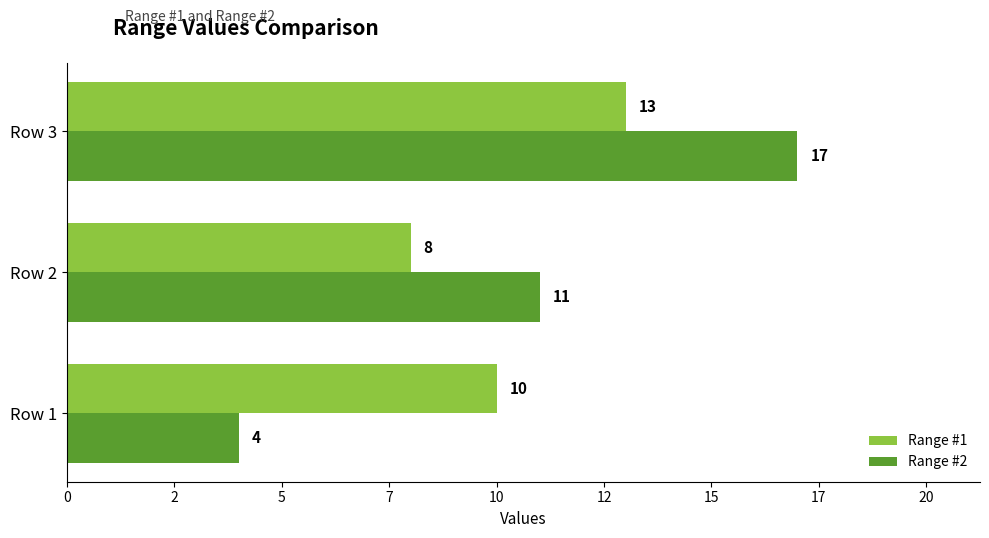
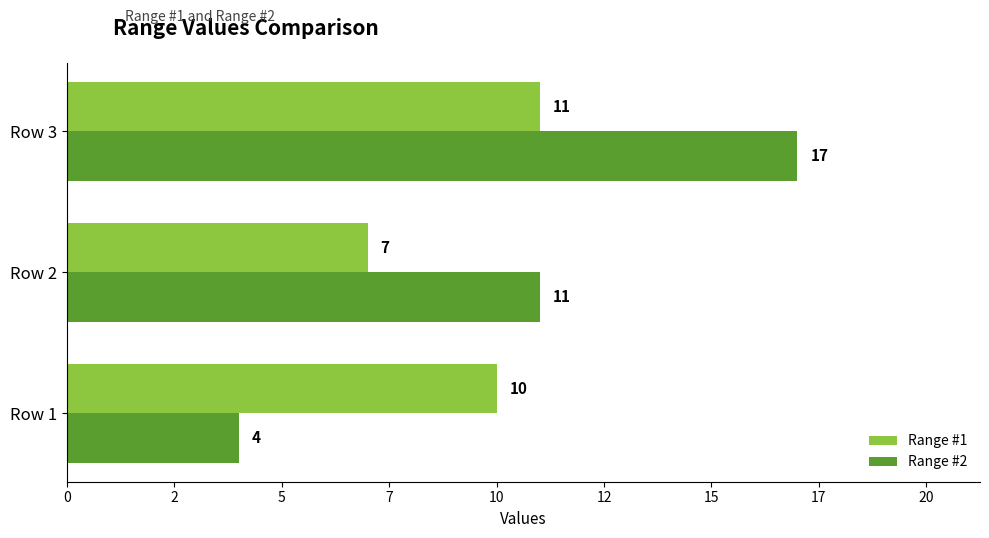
  {
    "Range #1": {
-     "Row 3": 13,
-     "Row 2": 8,
+     "Row 3": 11,
+     "Row 2": 7,
      "Row 1": 10
    },
    "Range #2": {
      "Row 3": 17,
      "Row 2": 11,
      "Row 1": 4
    }
  }
